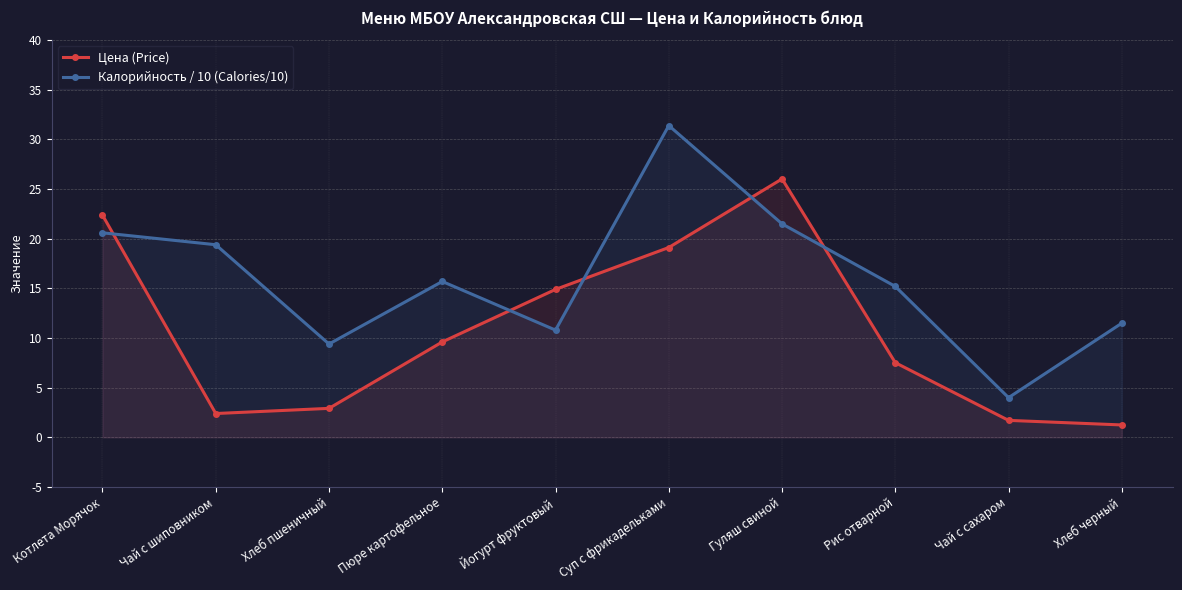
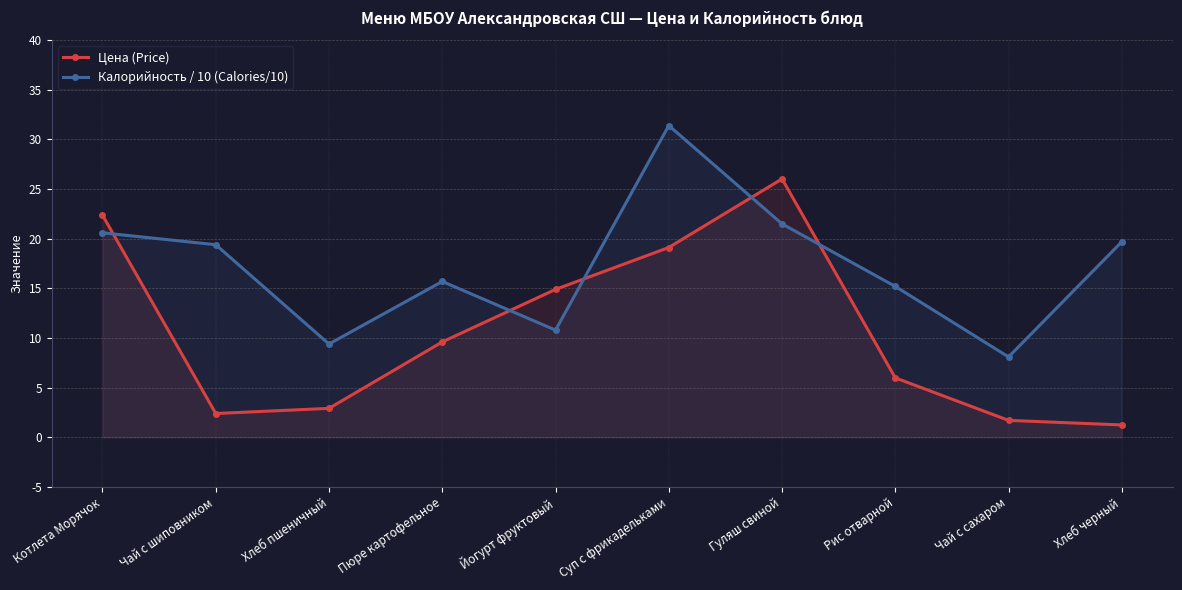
  {
    "Цена (Price)": {
      "Котлета Морячок": 22,
      "Чай с шиповником": 2,
      "Хлеб пшеничный": 3,
      "Пюре картофельное": 10,
      "Йогурт фруктовый": 15,
      "Суп с фрикадельками": 19,
      "Гуляш свиной": 26,
-     "Рис отварной": 8,
+     "Рис отварной": 6,
      "Чай с сахаром": 2,
      "Хлеб черный": 1
    },
    "Калорийность / 10 (Calories/10)": {
      "Котлета Морячок": 21,
      "Чай с шиповником": 19,
      "Хлеб пшеничный": 9,
      "Пюре картофельное": 16,
      "Йогурт фруктовый": 11,
      "Суп с фрикадельками": 31,
      "Гуляш свиной": 22,
      "Рис отварной": 15,
-     "Чай с сахаром": 4,
-     "Хлеб черный": 12
+     "Чай с сахаром": 8,
+     "Хлеб черный": 20
    }
  }
